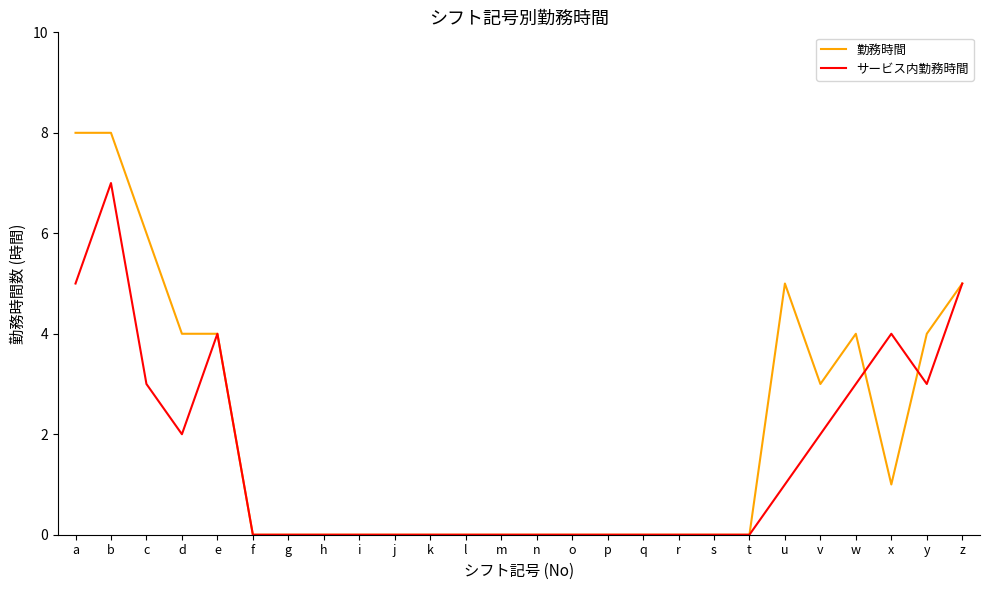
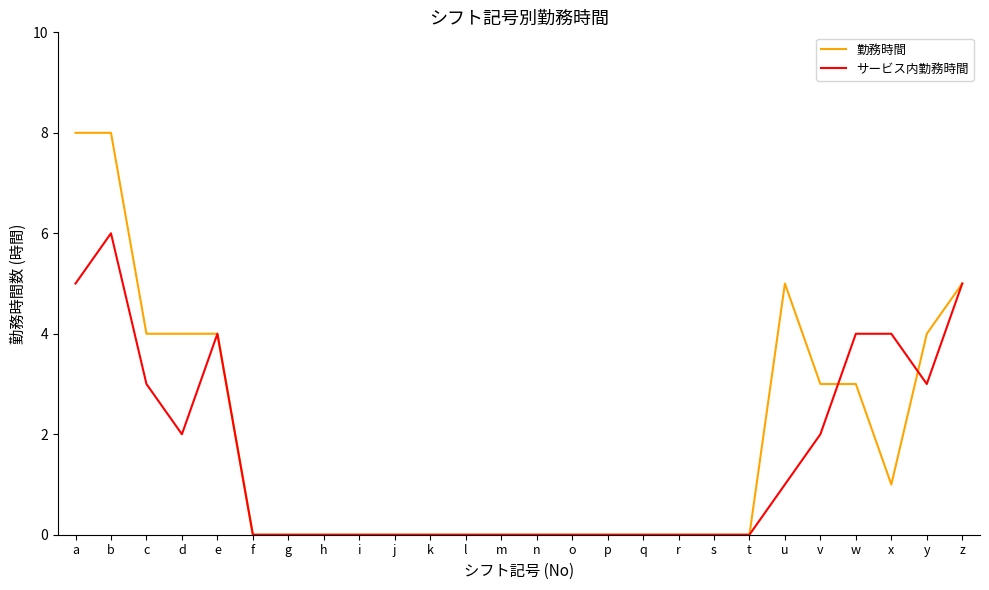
  {
    "勤務時間": {
      "a": 8,
      "b": 8,
-     "c": 6,
+     "c": 4,
      "d": 4,
      "u": 5,
      "v": 3,
-     "w": 4,
+     "w": 3,
      "x": 1,
      "y": 4
    },
    "サービス内勤務時間": {
      "a": 5,
-     "b": 7,
+     "b": 6,
      "c": 3,
      "d": 2,
      "u": 1,
      "v": 2,
-     "w": 3,
+     "w": 4,
      "x": 4,
      "y": 3
    }
  }
